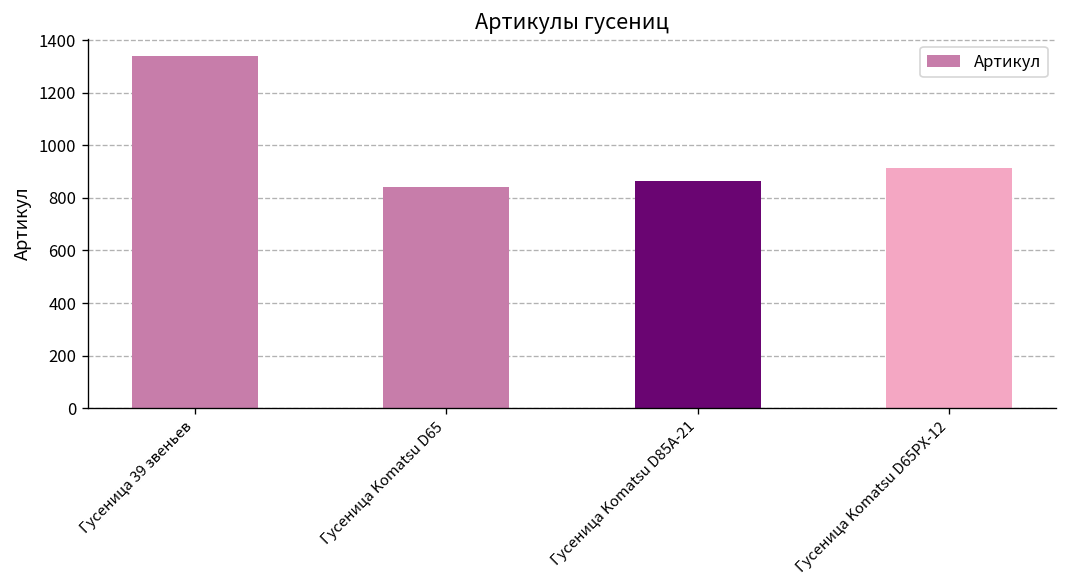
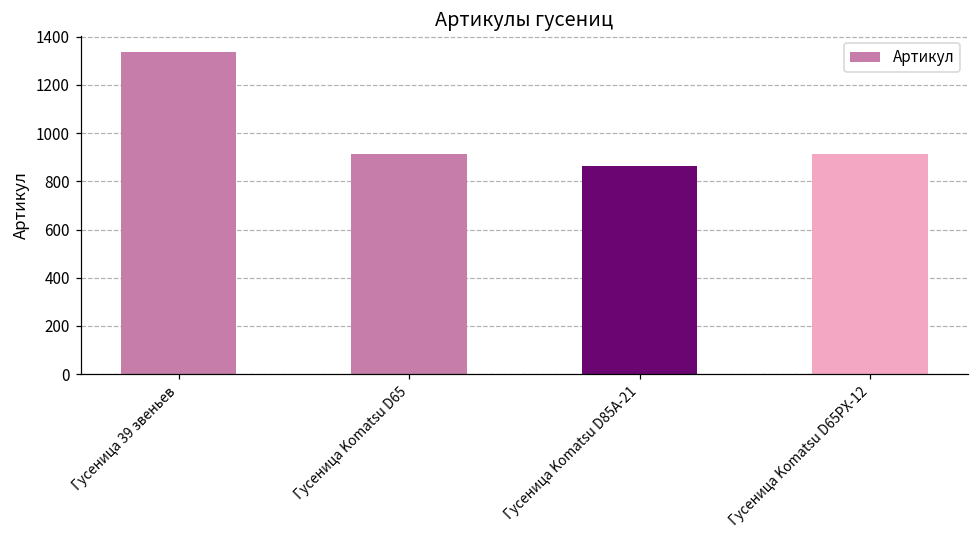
  {
    "Гусеница 39 звеньев": 1340,
-   "Гусеница Komatsu D65": 840,
+   "Гусеница Komatsu D65": 910,
    "Гусеница Komatsu D85A-21": 860,
    "Гусеница Komatsu D65PX-12": 910
  }
